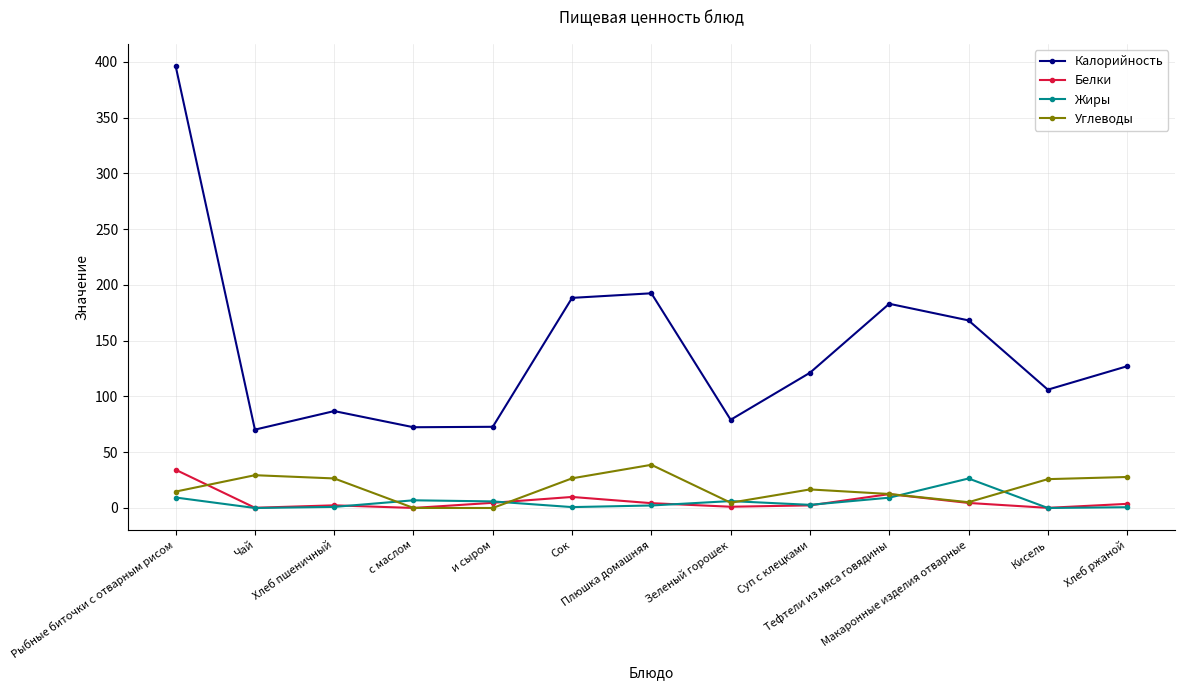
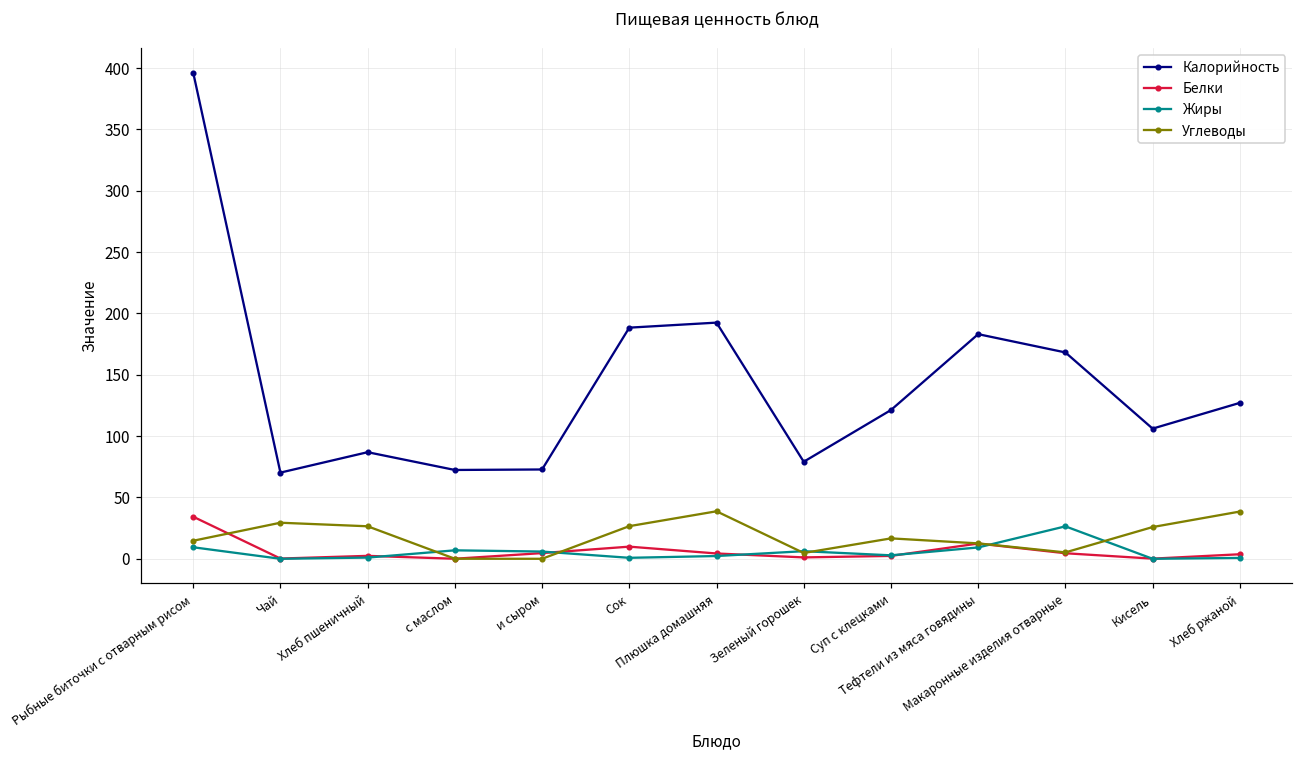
  {
    "Калорийность": {
      "Рыбные биточки с отварным рисом": 396,
      "Чай": 70,
      "Хлеб пшеничный": 87,
      "с маслом": 72,
      "и сыром": 73,
      "Сок": 188,
      "Плюшка домашняя": 193,
      "Зеленый горошек": 79,
      "Суп с клецками": 121,
      "Тефтели из мяса говядины": 183,
      "Макаронные изделия отварные": 168,
      "Кисель": 106,
      "Хлеб ржаной": 127
    },
    "Белки": {
      "Рыбные биточки с отварным рисом": 34,
      "Сок": 10,
      "Зеленый горошек": 1,
      "Хлеб ржаной": 4
    },
    "Жиры": {
      "Рыбные биточки с отварным рисом": 9,
      "с маслом": 7,
      "Сок": 1,
      "Тефтели из мяса говядины": 9,
      "Макаронные изделия отварные": 26,
      "Хлеб ржаной": 1
    },
    "Углеводы": {
      "Рыбные биточки с отварным рисом": 15,
      "Чай": 29,
      "Хлеб пшеничный": 27,
      "и сыром": 0,
      "Сок": 27,
      "Плюшка домашняя": 39,
      "Суп с клецками": 17,
      "Кисель": 26,
-     "Хлеб ржаной": 28
+     "Хлеб ржаной": 39
    }
  }
